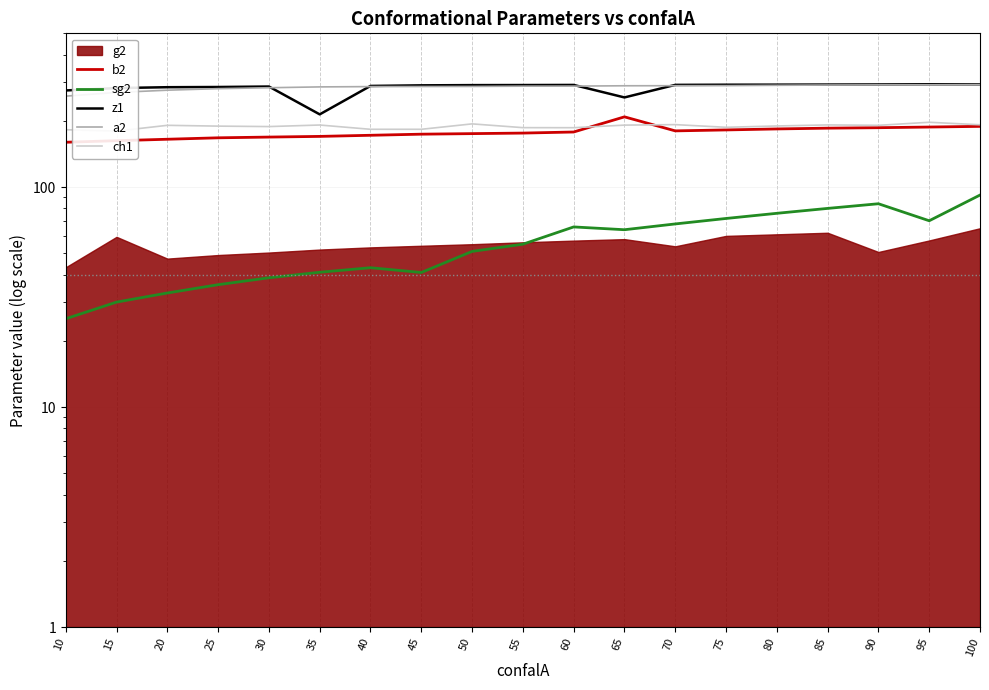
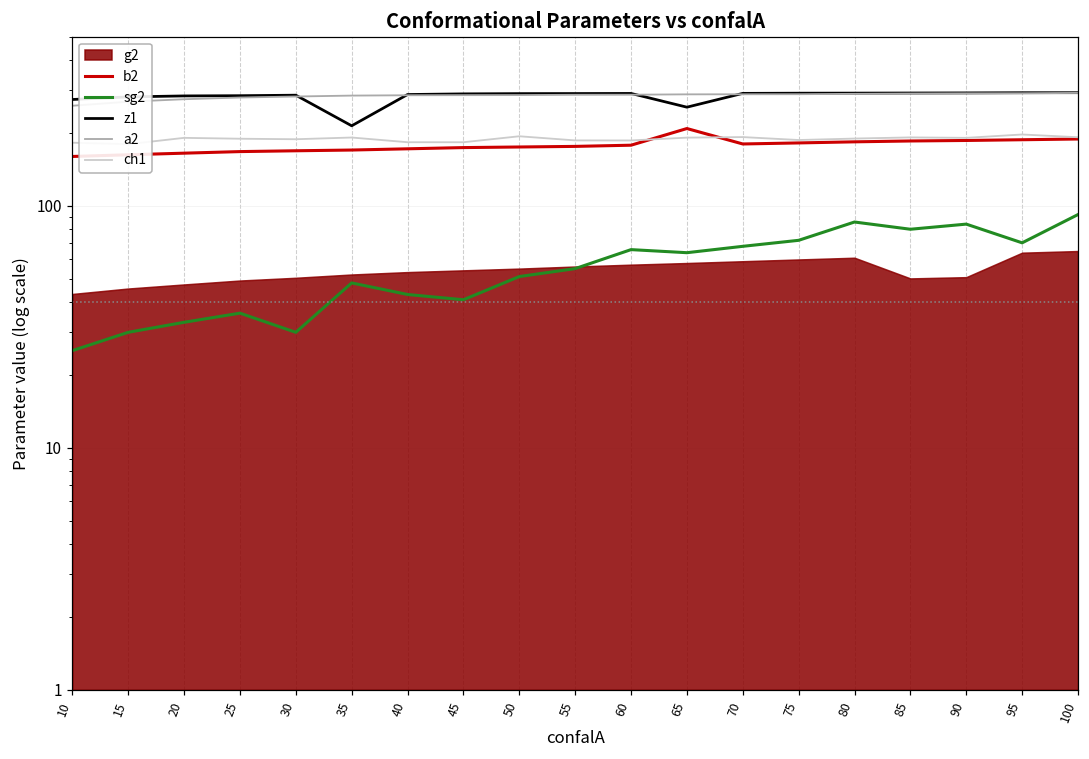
  {
    "b2": {
      "10": 160,
      "20": 170,
      "25": 170,
      "30": 170,
      "35": 170,
      "40": 170,
      "45": 170,
      "50": 180,
      "55": 180,
      "60": 180,
      "65": 210,
      "70": 180,
      "75": 180,
      "80": 180,
      "85": 190,
      "95": 190
    },
    "g2": {
      "10": 43,
-     "15": 59,
+     "15": 46,
      "20": 47,
      "25": 49,
      "30": 50,
      "35": 52,
      "40": 53,
      "45": 54,
      "50": 55,
      "60": 57,
      "65": 58,
-     "70": 54,
+     "70": 59,
      "75": 60,
      "80": 61,
-     "85": 62,
+     "85": 50,
      "90": 51,
-     "95": 57,
+     "95": 64,
      "100": 65
    },
    "sg2": {
      "10": 25,
      "15": 30,
      "20": 33,
      "25": 36,
-     "30": 39,
-     "35": 41,
+     "30": 30,
+     "35": 48,
      "40": 43,
      "45": 41,
      "50": 51,
      "60": 66,
      "65": 64,
      "70": 68,
      "75": 72,
-     "80": 76,
+     "80": 86,
      "85": 80,
      "90": 84,
      "95": 70,
      "100": 92
    },
    "z1": {
      "10": 280,
      "20": 280,
      "35": 210,
      "65": 260
    }
  }
